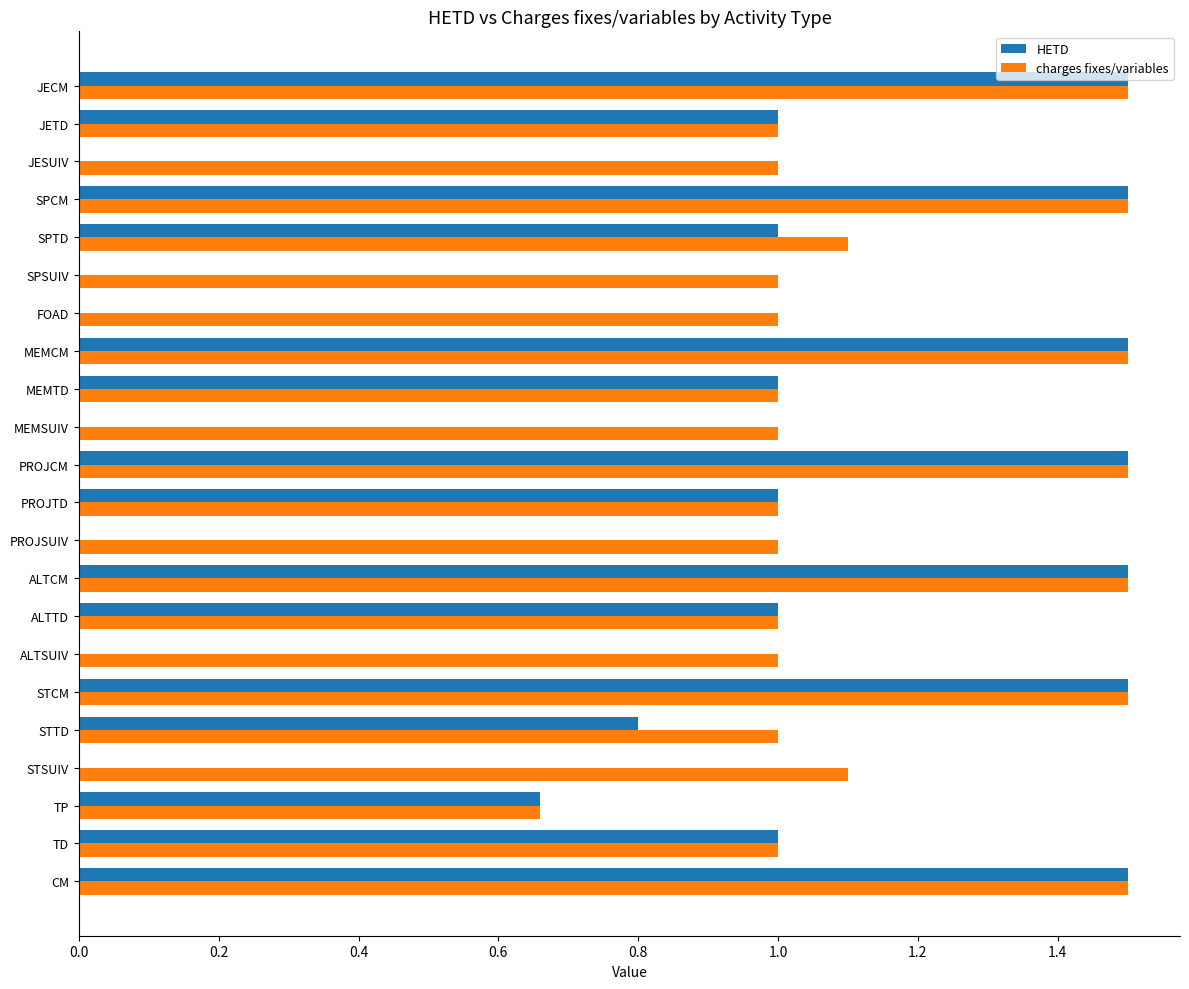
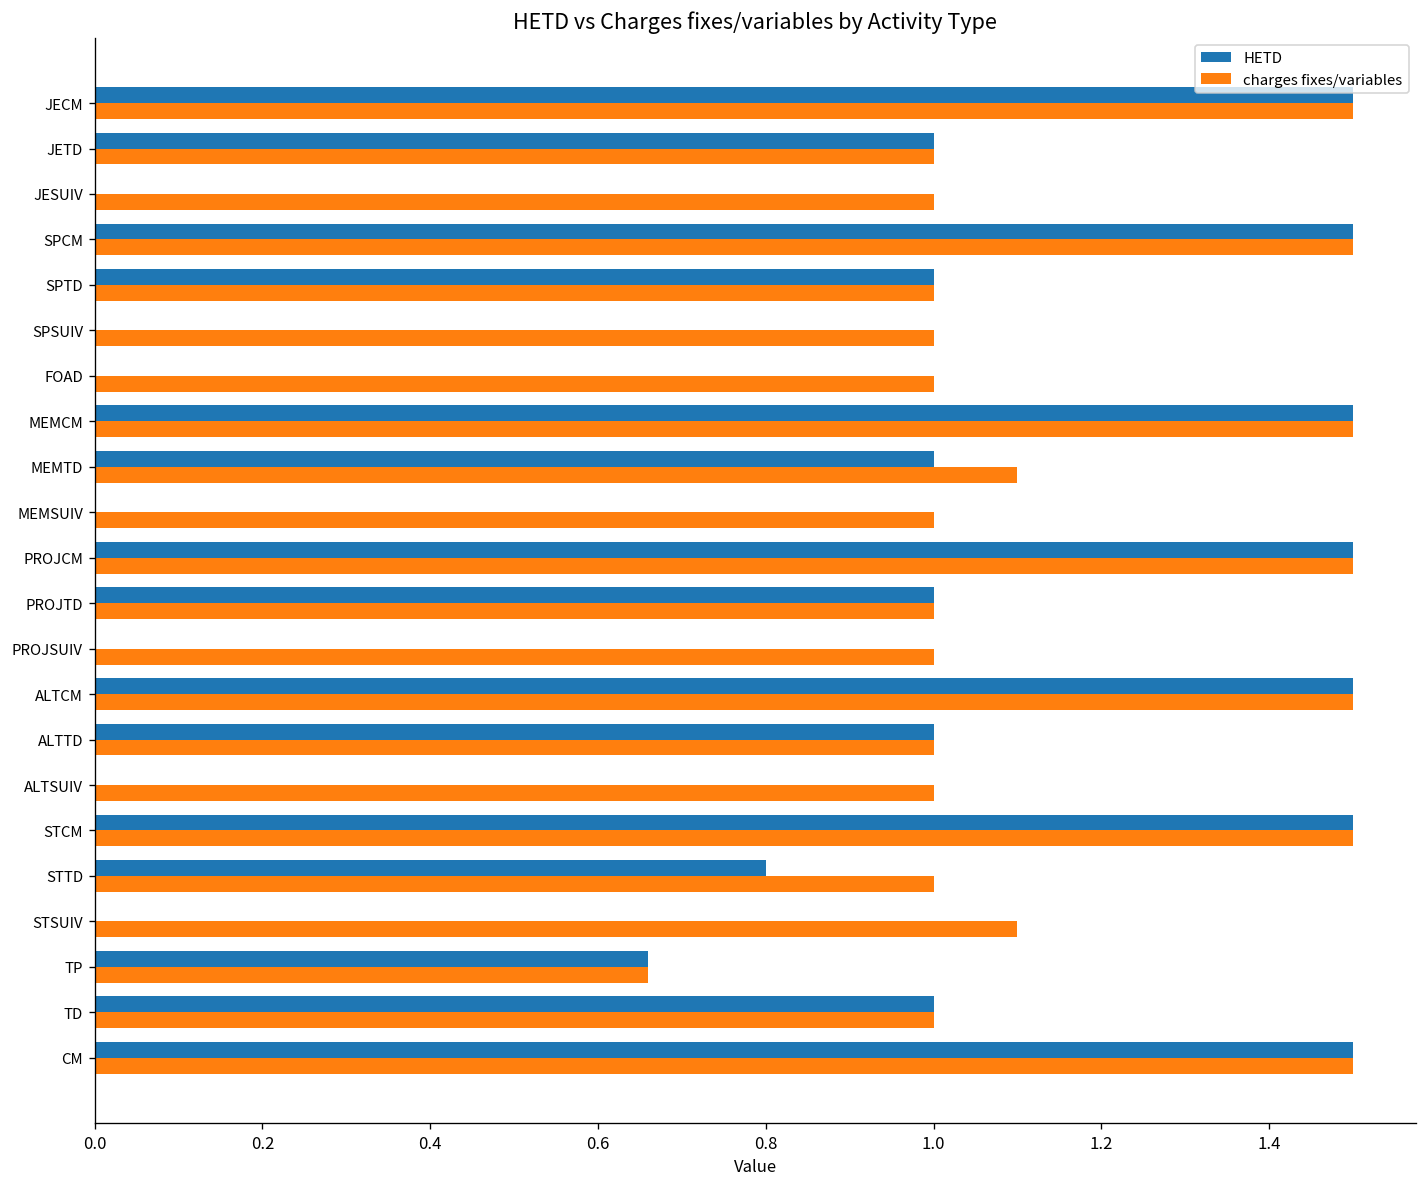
  {
    "HETD": {
      "JETD": 1.0,
      "JESUIV": 0.0,
      "SPCM": 1.5,
      "SPTD": 1.0,
      "SPSUIV": 0.0,
      "FOAD": 0.0,
      "MEMCM": 1.5,
      "MEMTD": 1.0,
      "MEMSUIV": 0.0,
      "PROJCM": 1.5,
      "PROJTD": 1.0,
      "PROJSUIV": 0.0,
      "ALTCM": 1.5,
      "ALTTD": 1.0,
      "ALTSUIV": 0.0,
      "STCM": 1.5,
      "STTD": 0.8,
      "STSUIV": 0.0,
      "TP": 0.66,
      "TD": 1.0,
      "CM": 1.5
    },
    "charges fixes/variables": {
      "JECM": 1.5,
      "JETD": 1.0,
      "JESUIV": 1.0,
      "SPCM": 1.5,
-     "SPTD": 1.1,
+     "SPTD": 1.0,
      "SPSUIV": 1.0,
      "FOAD": 1.0,
      "MEMCM": 1.5,
-     "MEMTD": 1.0,
+     "MEMTD": 1.1,
      "MEMSUIV": 1.0,
      "PROJCM": 1.5,
      "PROJTD": 1.0,
      "PROJSUIV": 1.0,
      "ALTCM": 1.5,
      "ALTTD": 1.0,
      "ALTSUIV": 1.0,
      "STCM": 1.5,
      "STTD": 1.0,
      "STSUIV": 1.1,
      "TP": 0.66,
      "TD": 1.0,
      "CM": 1.5
    }
  }
